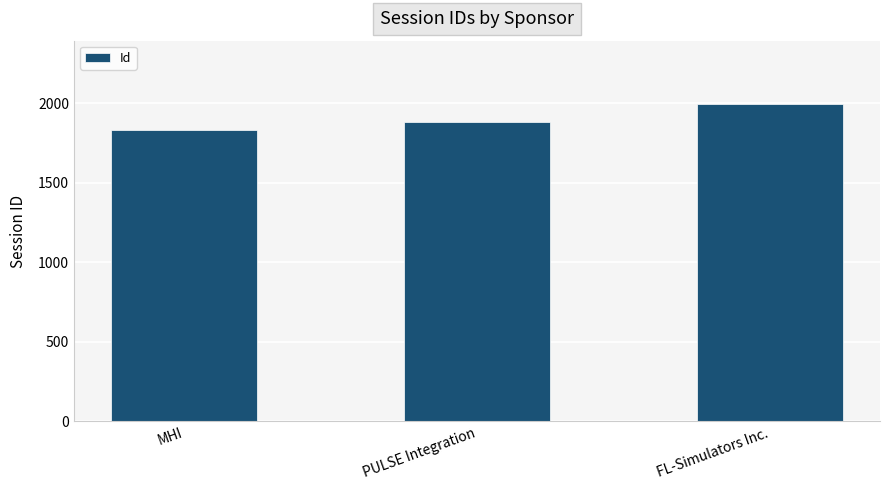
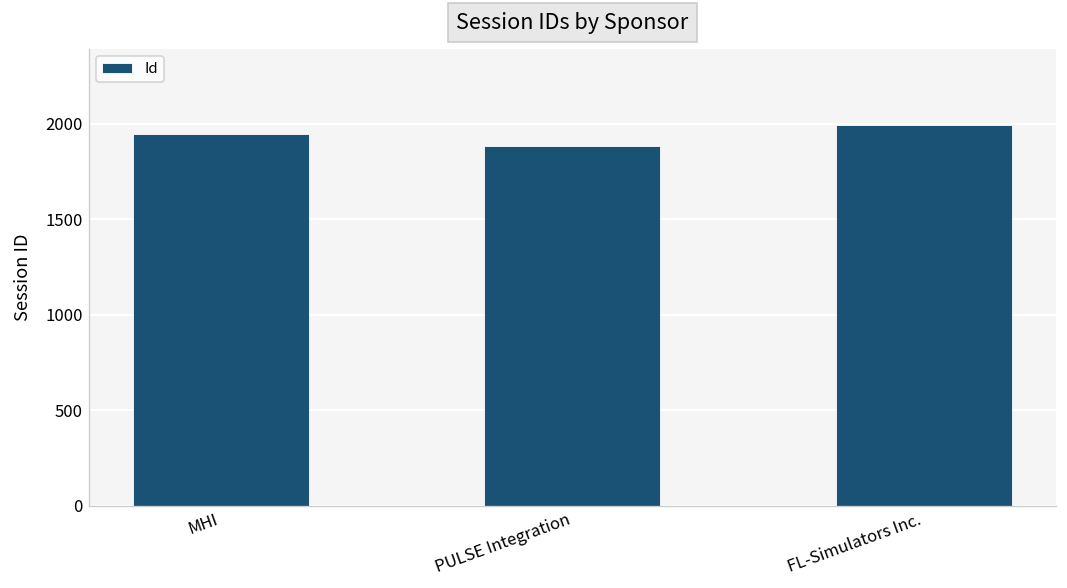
  {
-   "MHI": 1830,
+   "MHI": 1950,
    "PULSE Integration": 1880,
    "FL-Simulators Inc.": 1990
  }
